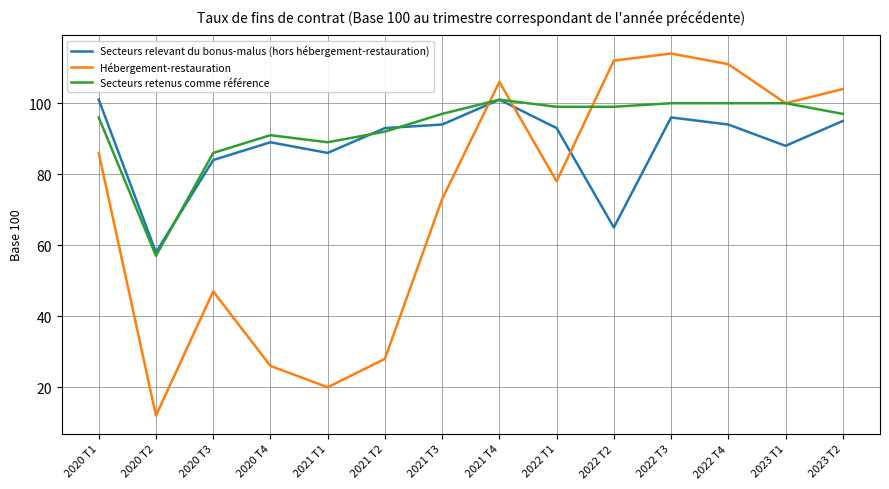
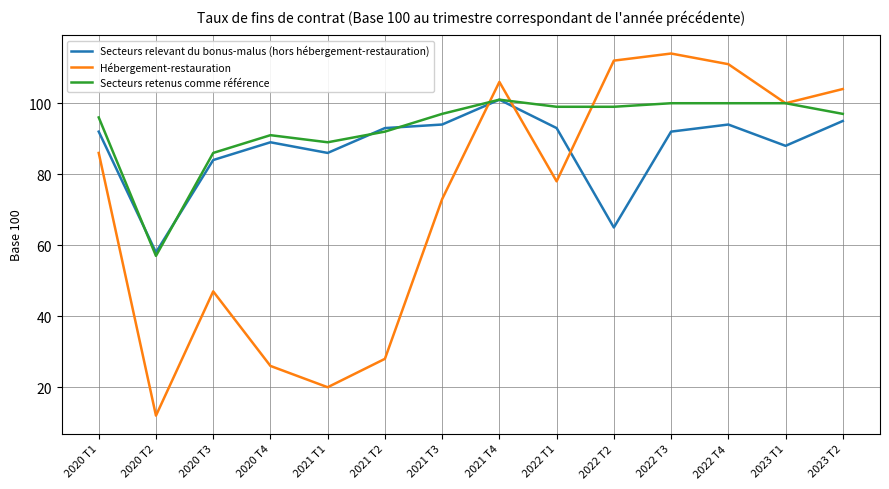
  {
    "Secteurs relevant du bonus-malus (hors hébergement-restauration)": {
-     "2020 T1": 101,
+     "2020 T1": 92,
      "2020 T2": 58,
      "2020 T3": 84,
      "2020 T4": 89,
      "2021 T1": 86,
      "2021 T2": 93,
      "2021 T3": 94,
      "2022 T1": 93,
      "2022 T2": 65,
-     "2022 T3": 96,
+     "2022 T3": 92,
      "2022 T4": 94,
      "2023 T1": 88,
      "2023 T2": 95
    },
    "Hébergement-restauration": {
      "2020 T1": 86,
      "2020 T2": 12,
      "2020 T3": 47,
      "2020 T4": 26,
      "2021 T1": 20,
      "2021 T2": 28,
      "2021 T3": 73,
      "2021 T4": 106,
      "2022 T1": 78,
      "2022 T2": 112,
      "2022 T3": 114,
      "2022 T4": 111,
      "2023 T2": 104
    },
    "Secteurs retenus comme référence": {
      "2020 T1": 96,
      "2020 T2": 57,
      "2020 T3": 86,
      "2020 T4": 91,
      "2021 T1": 89,
      "2021 T2": 92,
      "2021 T3": 97,
      "2022 T1": 99,
      "2022 T2": 99,
      "2022 T3": 100,
      "2022 T4": 100,
      "2023 T2": 97
    }
  }
